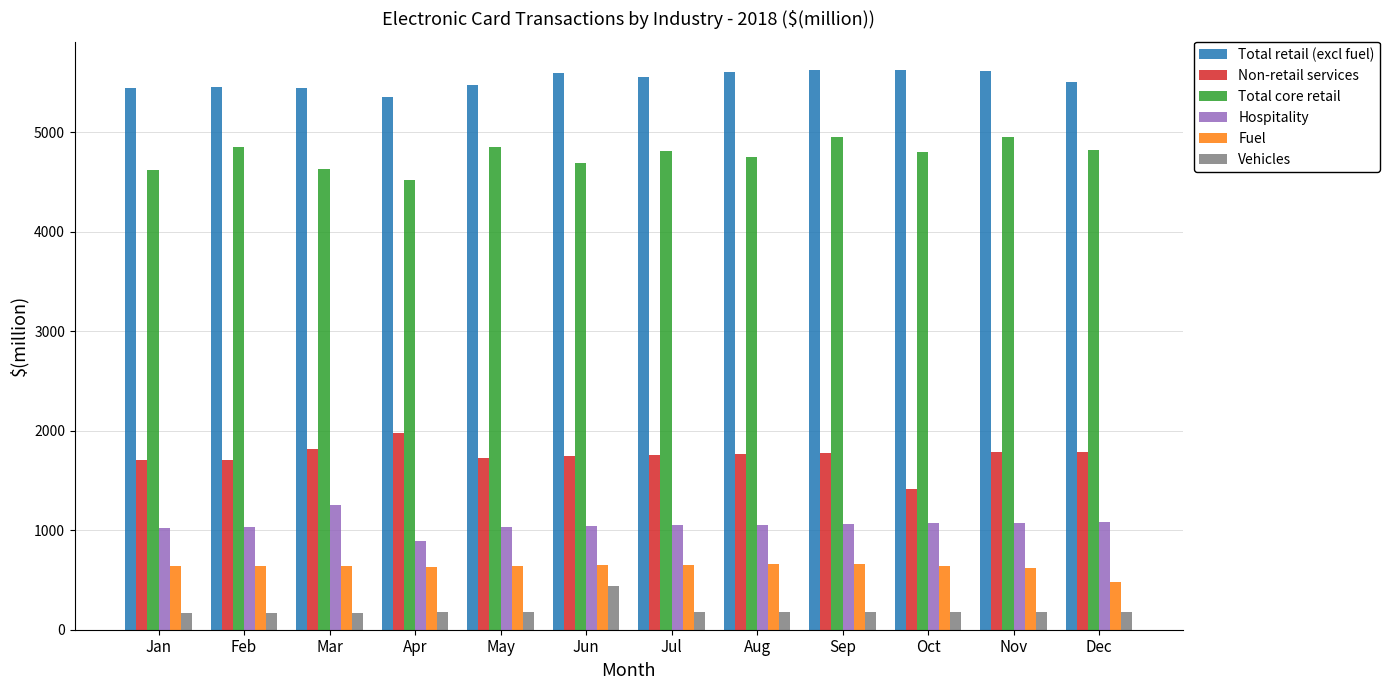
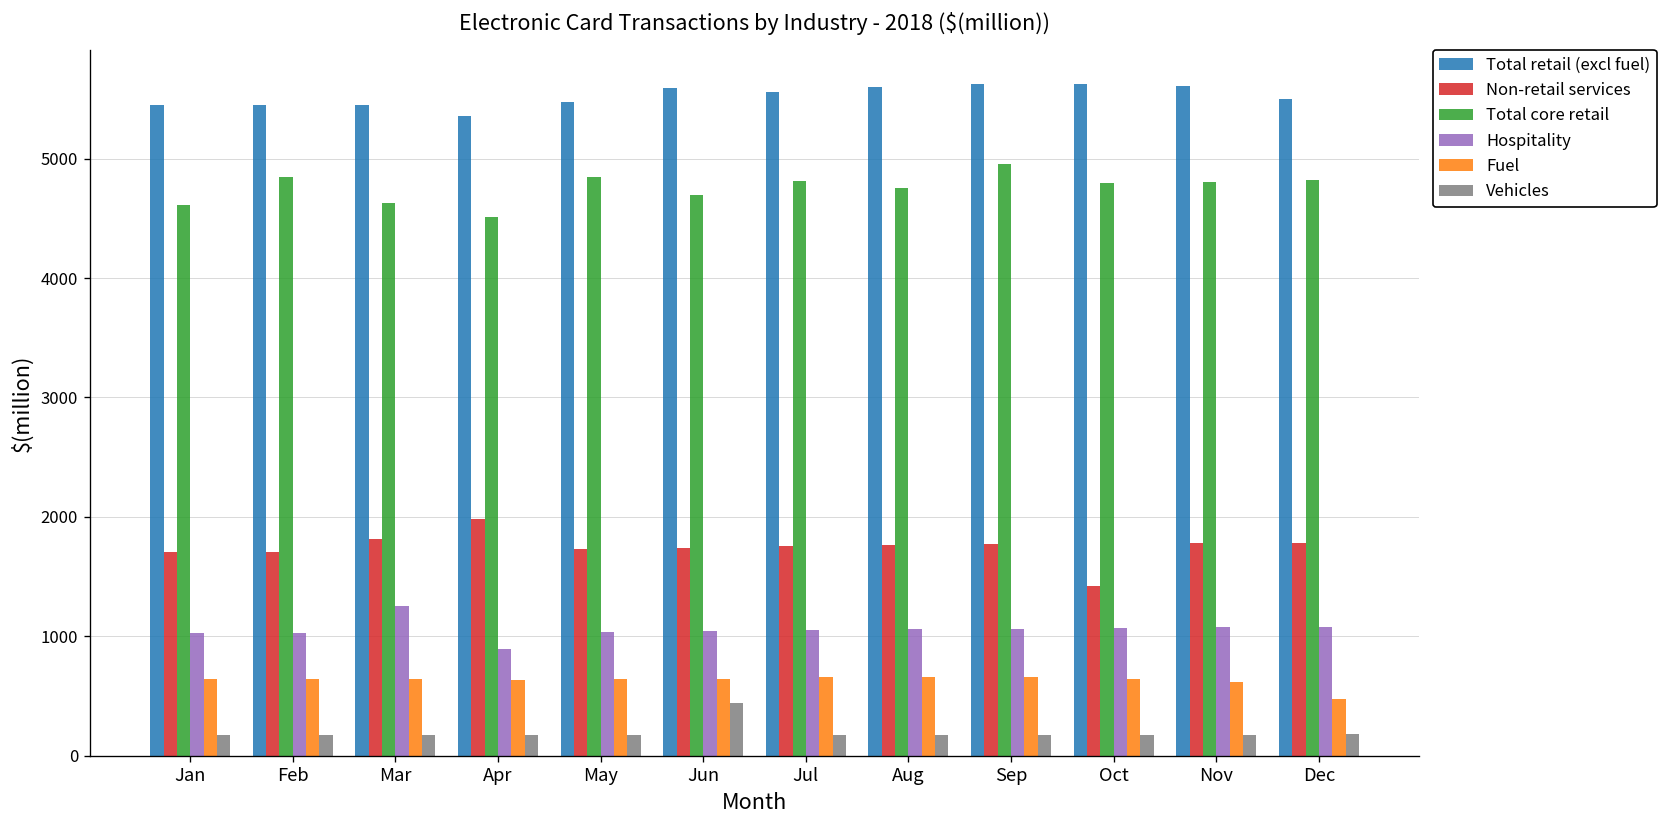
  {
    "Total retail (excl fuel)": {
      "Jan": 5400,
      "Feb": 5400,
      "Mar": 5400,
      "Apr": 5400,
      "May": 5500,
      "Jun": 5600,
      "Jul": 5600,
      "Aug": 5600,
      "Sep": 5600,
      "Oct": 5600,
      "Nov": 5600,
      "Dec": 5500
    },
    "Non-retail services": {
      "Jan": 1700,
      "Feb": 1700,
      "Mar": 1800,
      "Apr": 2000,
      "May": 1700,
      "Jun": 1700,
      "Jul": 1800,
      "Aug": 1800,
      "Sep": 1800,
      "Oct": 1400,
      "Nov": 1800,
      "Dec": 1800
    },
    "Total core retail": {
      "Jan": 4600,
      "Feb": 4800,
      "Mar": 4600,
      "Apr": 4500,
      "May": 4800,
      "Jun": 4700,
      "Jul": 4800,
      "Aug": 4800,
      "Sep": 5000,
      "Oct": 4800,
-     "Nov": 5000,
+     "Nov": 4800,
      "Dec": 4800
    },
    "Hospitality": {
      "Jan": 1000,
      "Feb": 1000,
      "Mar": 1300,
      "Apr": 900,
      "May": 1000,
      "Jun": 1000,
      "Jul": 1000,
      "Aug": 1100,
      "Sep": 1100,
      "Oct": 1100,
      "Nov": 1100,
      "Dec": 1100
    },
    "Fuel": {
      "Jan": 600,
      "Feb": 600,
      "Mar": 600,
      "Apr": 600,
      "May": 600,
      "Jun": 600,
      "Jul": 700,
      "Aug": 700,
      "Sep": 700,
      "Oct": 600,
      "Nov": 600,
      "Dec": 500
    },
    "Vehicles": {
      "Jan": 200,
      "Feb": 200,
      "Mar": 200,
      "Apr": 200,
      "May": 200,
      "Jun": 400,
      "Jul": 200,
      "Aug": 200,
      "Sep": 200,
      "Oct": 200,
      "Nov": 200,
      "Dec": 200
    }
  }
